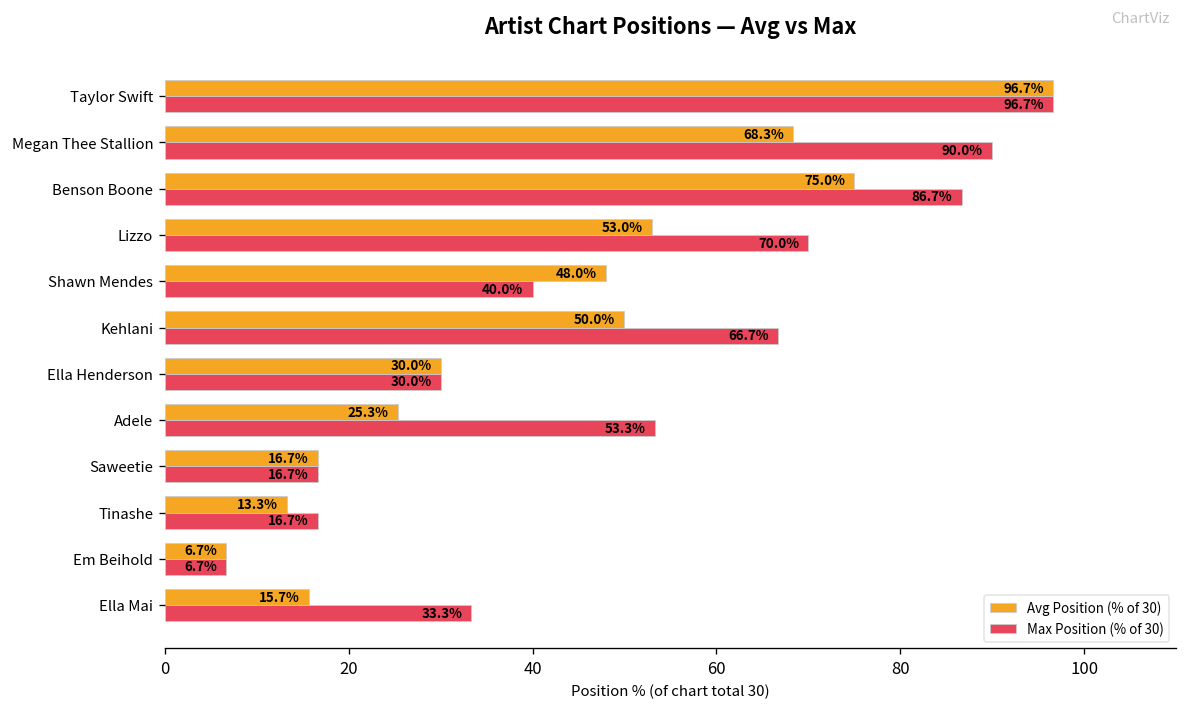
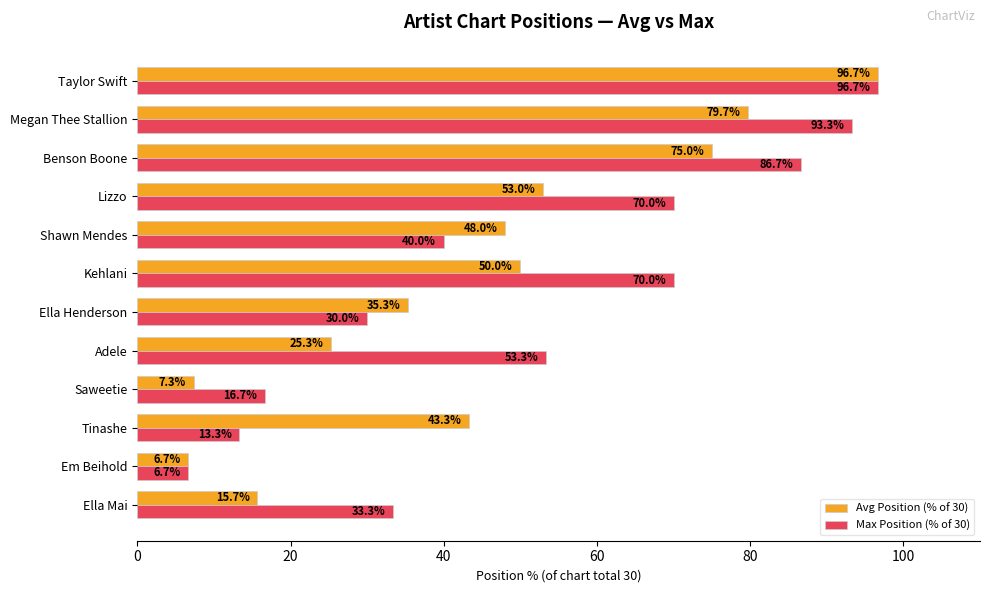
  {
    "Avg Position (% of 30)": {
      "Taylor Swift": "96.7%",
-     "Megan Thee Stallion": "68.3%",
+     "Megan Thee Stallion": "79.7%",
      "Benson Boone": "75.0%",
      "Lizzo": "53.0%",
      "Shawn Mendes": "48.0%",
      "Kehlani": "50.0%",
-     "Ella Henderson": "30.0%",
+     "Ella Henderson": "35.3%",
      "Adele": "25.3%",
-     "Saweetie": "16.7%",
-     "Tinashe": "13.3%",
+     "Saweetie": "7.3%",
+     "Tinashe": "43.3%",
      "Em Beihold": "6.7%",
      "Ella Mai": "15.7%"
    },
    "Max Position (% of 30)": {
      "Taylor Swift": "96.7%",
-     "Megan Thee Stallion": "90.0%",
+     "Megan Thee Stallion": "93.3%",
      "Benson Boone": "86.7%",
      "Lizzo": "70.0%",
      "Shawn Mendes": "40.0%",
-     "Kehlani": "66.7%",
+     "Kehlani": "70.0%",
      "Ella Henderson": "30.0%",
      "Adele": "53.3%",
      "Saweetie": "16.7%",
-     "Tinashe": "16.7%",
+     "Tinashe": "13.3%",
      "Em Beihold": "6.7%",
      "Ella Mai": "33.3%"
    }
  }
